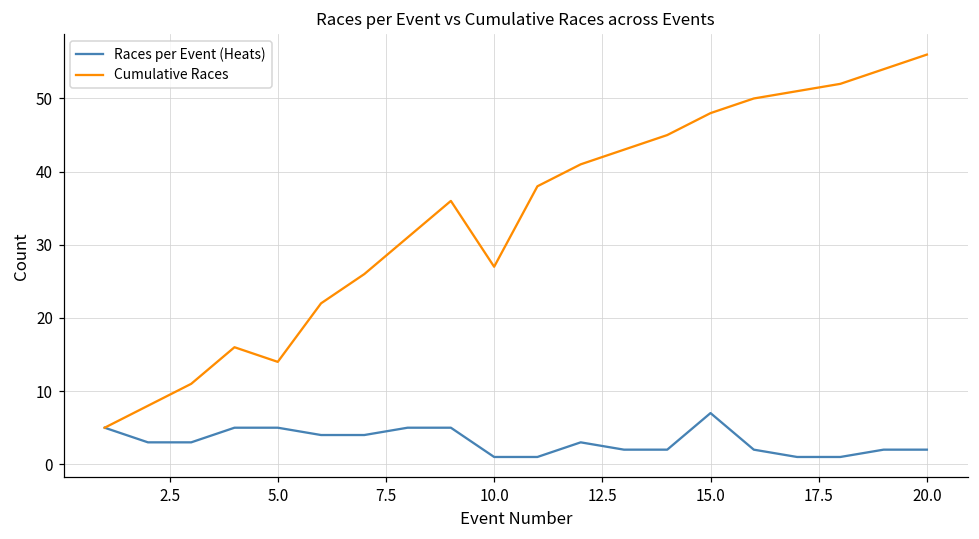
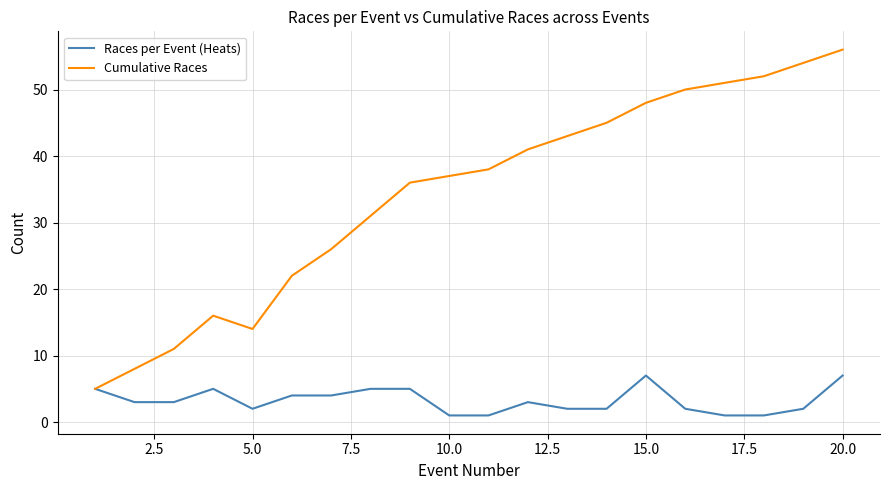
  {
    "Races per Event (Heats)": {
-     "5.0": 5,
+     "5.0": 2,
      "10.0": 1,
      "15.0": 7,
-     "20.0": 2
+     "20.0": 7
    },
    "Cumulative Races": {
      "5.0": 14,
-     "10.0": 27,
+     "10.0": 37,
      "15.0": 48,
      "20.0": 56
    }
  }
